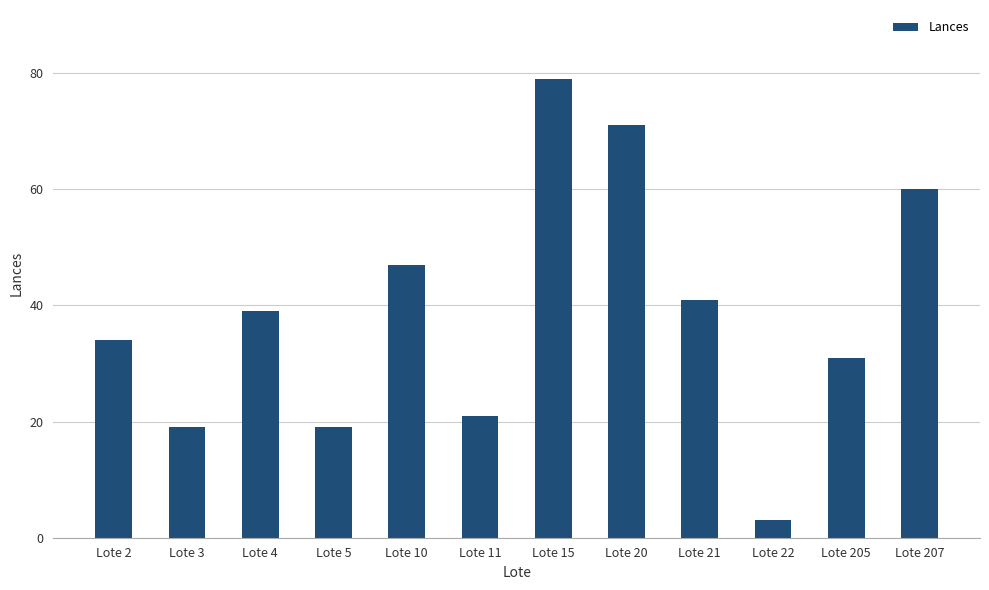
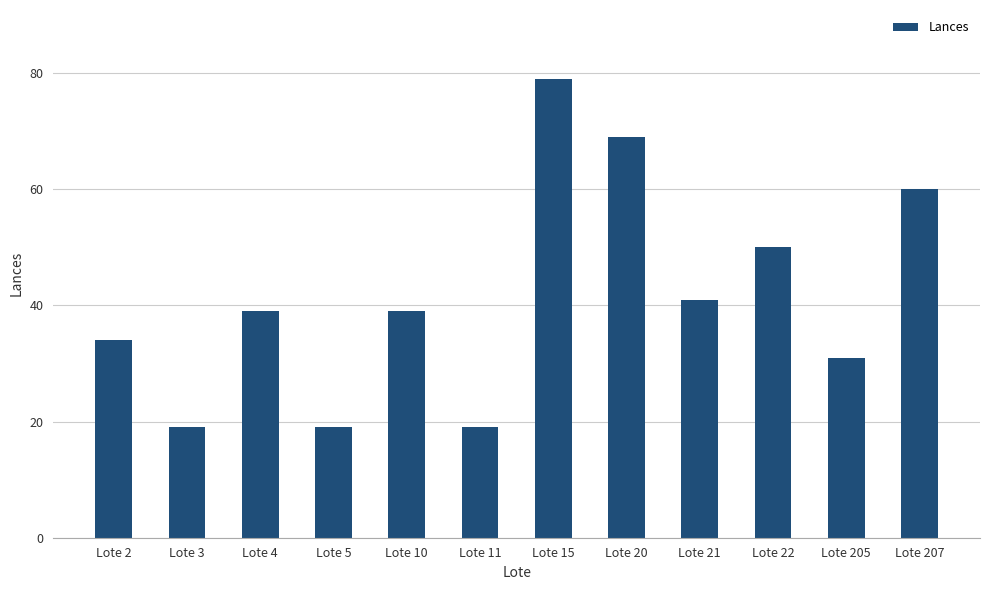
  {
    "Lote 2": 34,
    "Lote 3": 19,
    "Lote 4": 39,
    "Lote 5": 19,
-   "Lote 10": 47,
-   "Lote 11": 21,
+   "Lote 10": 39,
+   "Lote 11": 19,
    "Lote 15": 79,
-   "Lote 20": 71,
+   "Lote 20": 69,
    "Lote 21": 41,
-   "Lote 22": 3,
+   "Lote 22": 50,
    "Lote 205": 31,
    "Lote 207": 60
  }
